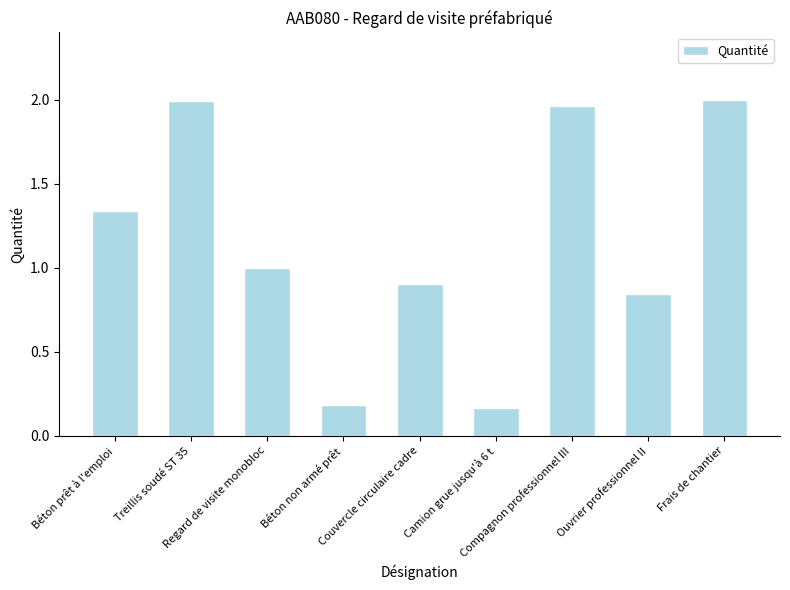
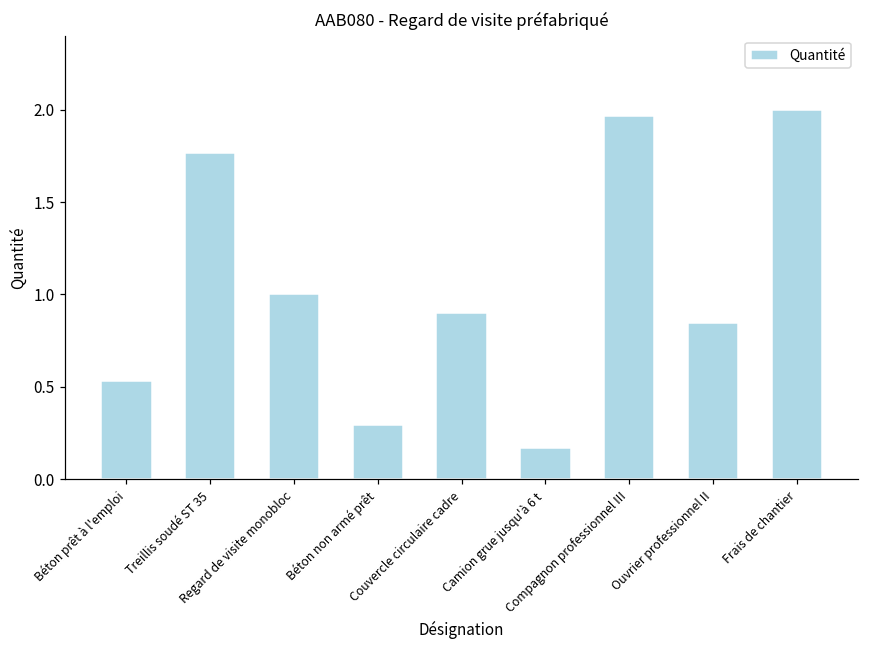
  {
-   "Béton prêt à l'emploi": 1.34,
-   "Treillis soudé ST 35": 1.99,
+   "Béton prêt à l'emploi": 0.53,
+   "Treillis soudé ST 35": 1.77,
    "Regard de visite monobloc": 1.00,
-   "Béton non armé prêt": 0.19,
+   "Béton non armé prêt": 0.29,
    "Couvercle circulaire cadre": 0.90,
    "Camion grue jusqu'à 6 t": 0.17,
    "Compagnon professionnel III": 1.96,
    "Ouvrier professionnel II": 0.85,
    "Frais de chantier": 2.00
  }
